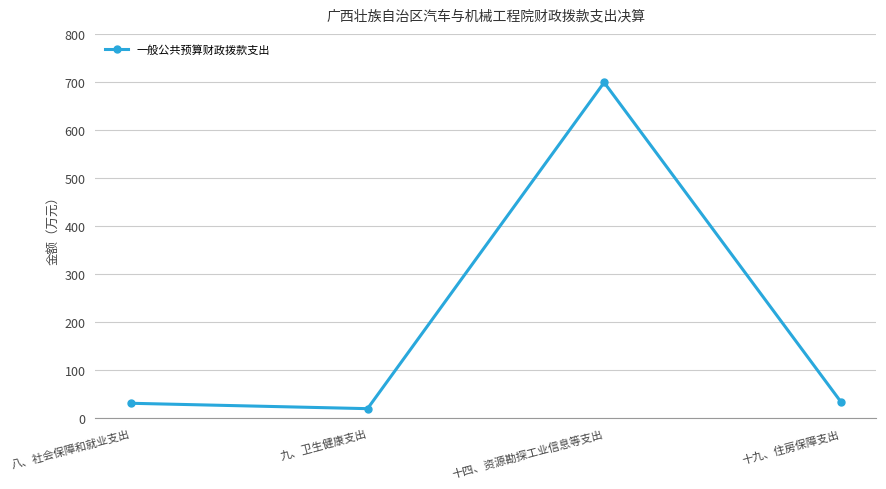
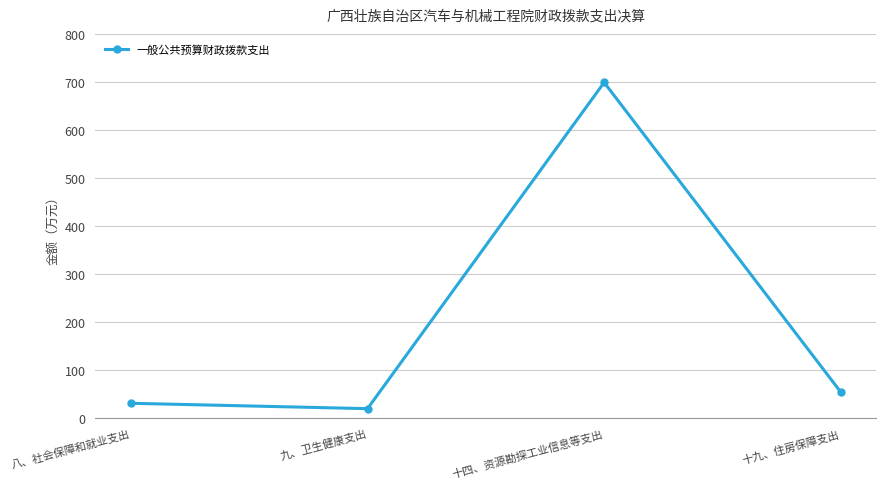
  {
    "八、社会保障和就业支出": 30,
    "九、卫生健康支出": 20,
    "十四、资源勘探工业信息等支出": 700,
-   "十九、住房保障支出": 30
+   "十九、住房保障支出": 50
  }
